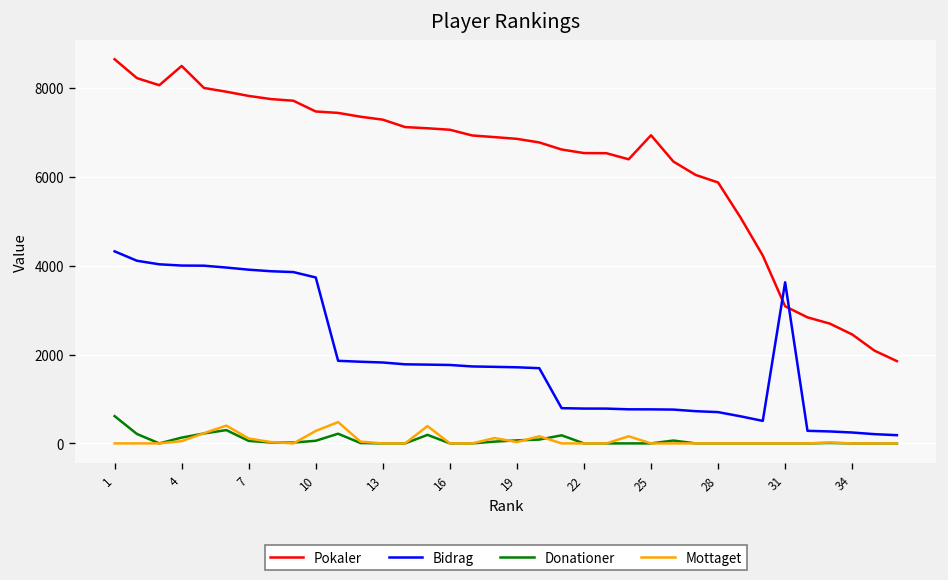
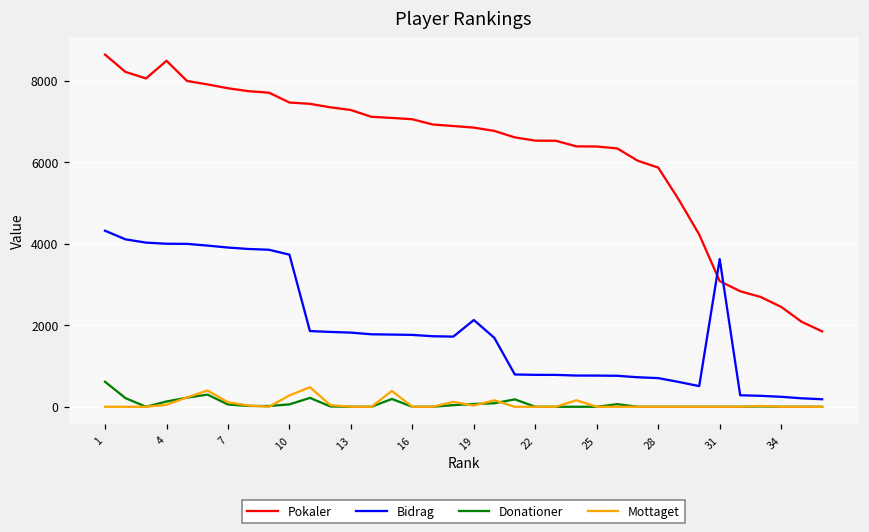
  {
    "Pokaler": {
      "1": 8600,
      "4": 8500,
      "7": 7800,
      "10": 7500,
      "13": 7300,
      "16": 7100,
      "19": 6900,
      "22": 6500,
-     "25": 6900,
+     "25": 6400,
      "28": 5900,
      "31": 3100,
      "34": 2500
    },
    "Bidrag": {
      "1": 4300,
      "4": 4000,
      "7": 3900,
      "10": 3700,
      "13": 1800,
      "16": 1800,
-     "19": 1700,
+     "19": 2100,
      "22": 800,
      "25": 800,
      "28": 700,
      "31": 3600,
      "34": 200
    },
    "Donationer": {
      "1": 600,
      "4": 100,
      "10": 100
    },
    "Mottaget": {
      "1": 0,
      "4": 100,
      "10": 300
    }
  }
